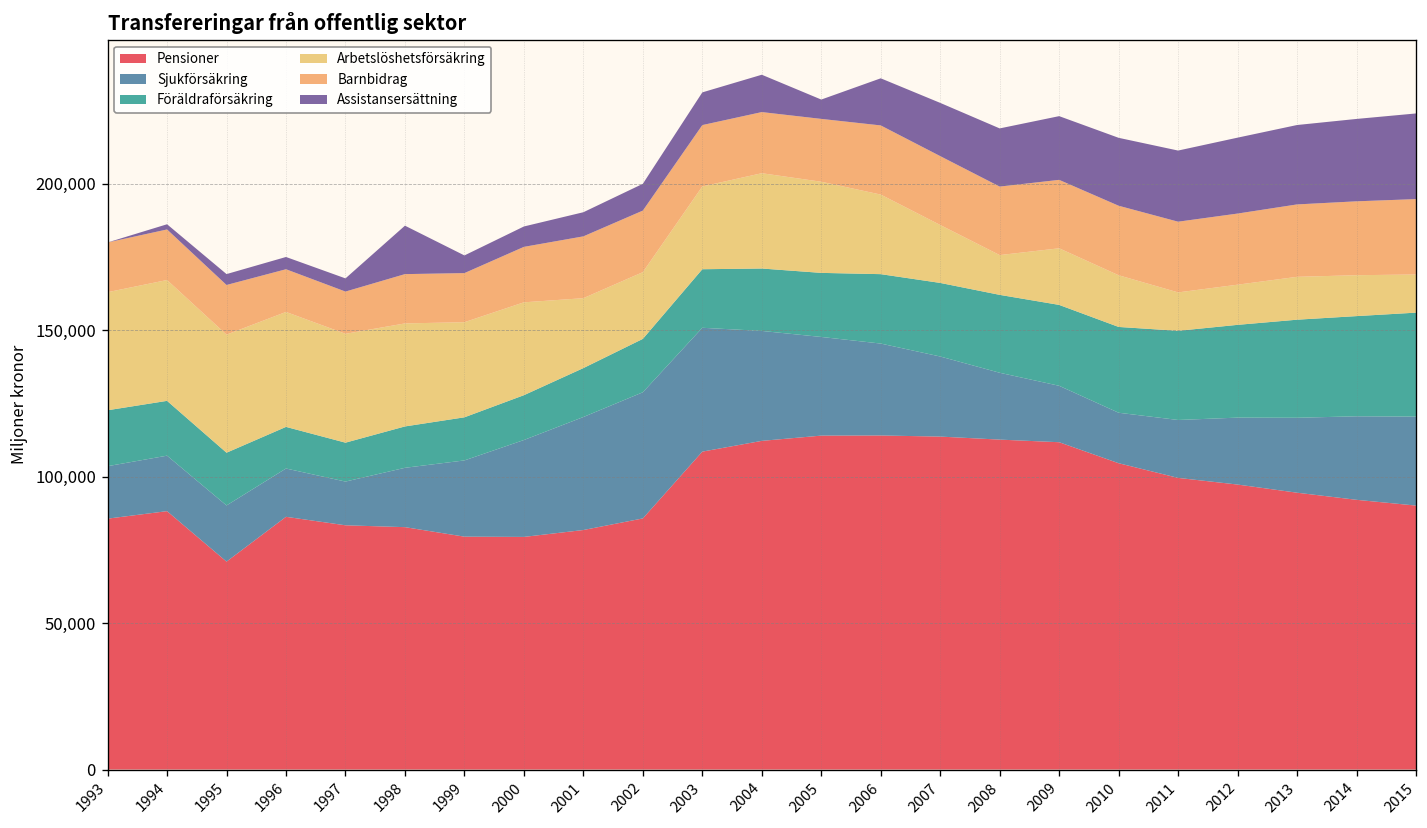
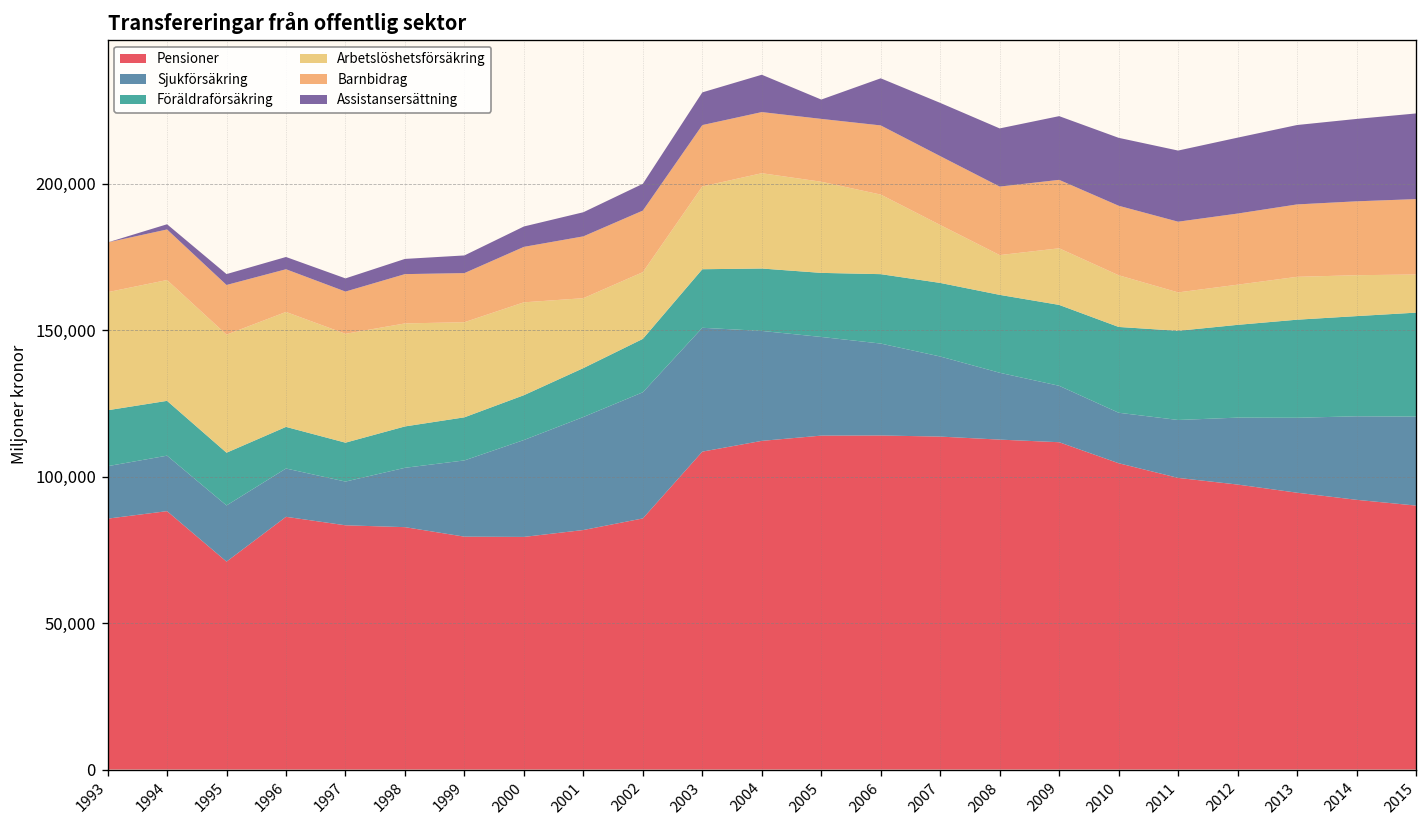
  {
    "Pensioner": {
      "1993": "86,000",
      "1994": "88,000",
      "1995": "71,000",
      "1996": "86,000",
      "1997": "83,000",
      "1998": "83,000",
      "1999": "80,000",
      "2000": "79,000",
      "2001": "82,000",
      "2002": "86,000",
      "2003": "109,000",
      "2004": "112,000",
      "2005": "114,000",
      "2006": "114,000",
      "2007": "114,000",
      "2008": "113,000",
      "2009": "112,000",
      "2010": "105,000",
      "2011": "100,000",
      "2012": "97,000",
      "2013": "95,000",
      "2014": "92,000",
      "2015": "90,000"
    },
    "Assistansersättning": {
      "1994": "2,000",
      "1995": "4,000",
      "1996": "4,000",
      "1997": "4,000",
-     "1998": "17,000",
+     "1998": "5,000",
      "1999": "6,000",
      "2000": "7,000",
      "2001": "8,000",
      "2002": "9,000",
      "2003": "11,000",
      "2004": "13,000",
      "2005": "7,000",
      "2006": "16,000",
      "2007": "18,000",
      "2008": "20,000",
      "2009": "22,000",
      "2010": "23,000",
      "2011": "24,000",
      "2012": "26,000",
      "2013": "27,000",
      "2014": "28,000",
      "2015": "29,000"
    }
  }
